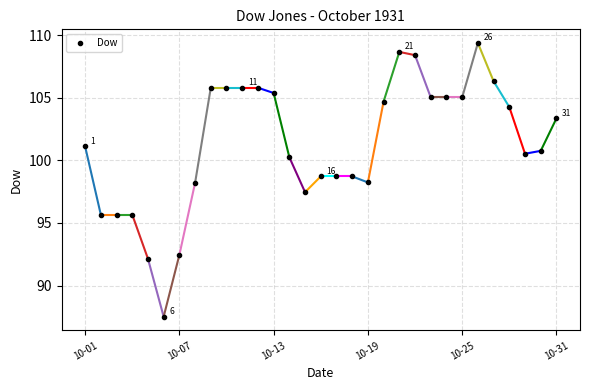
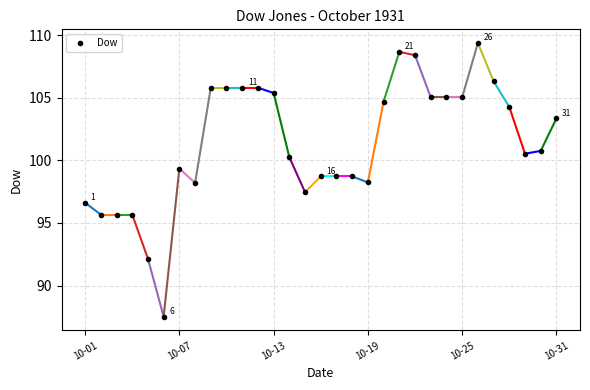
  {
    "Dow": {
-     "10-01": 101.1,
-     "10-07": 92.4
+     "10-01": 96.6,
+     "10-07": 99.3
    }
  }
